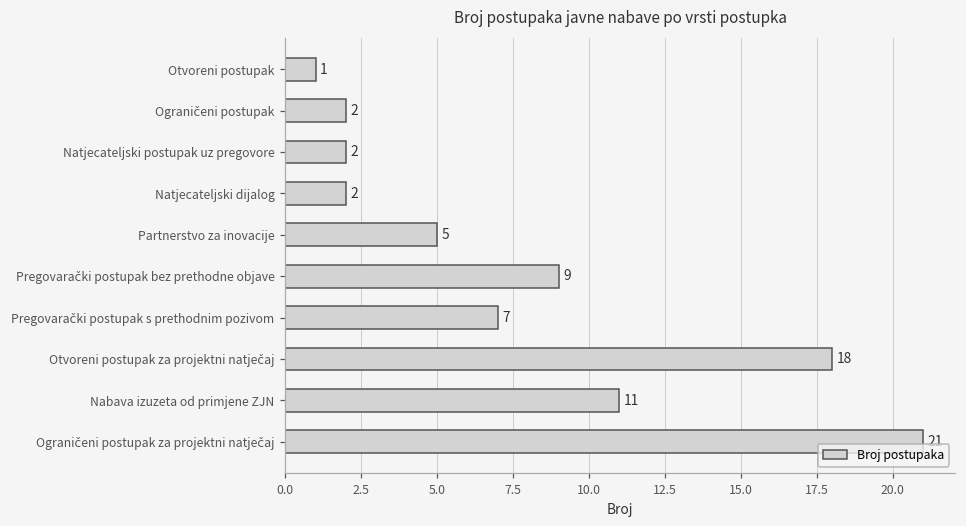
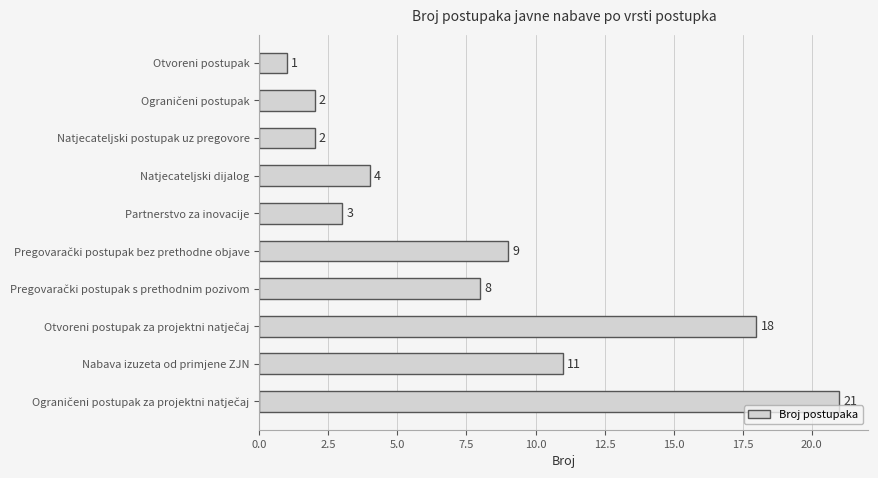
  {
    "Otvoreni postupak": 1,
    "Ograničeni postupak": 2,
    "Natjecateljski postupak uz pregovore": 2,
-   "Natjecateljski dijalog": 2,
-   "Partnerstvo za inovacije": 5,
+   "Natjecateljski dijalog": 4,
+   "Partnerstvo za inovacije": 3,
    "Pregovarački postupak bez prethodne objave": 9,
-   "Pregovarački postupak s prethodnim pozivom": 7,
+   "Pregovarački postupak s prethodnim pozivom": 8,
    "Otvoreni postupak za projektni natječaj": 18,
    "Nabava izuzeta od primjene ZJN": 11
  }
